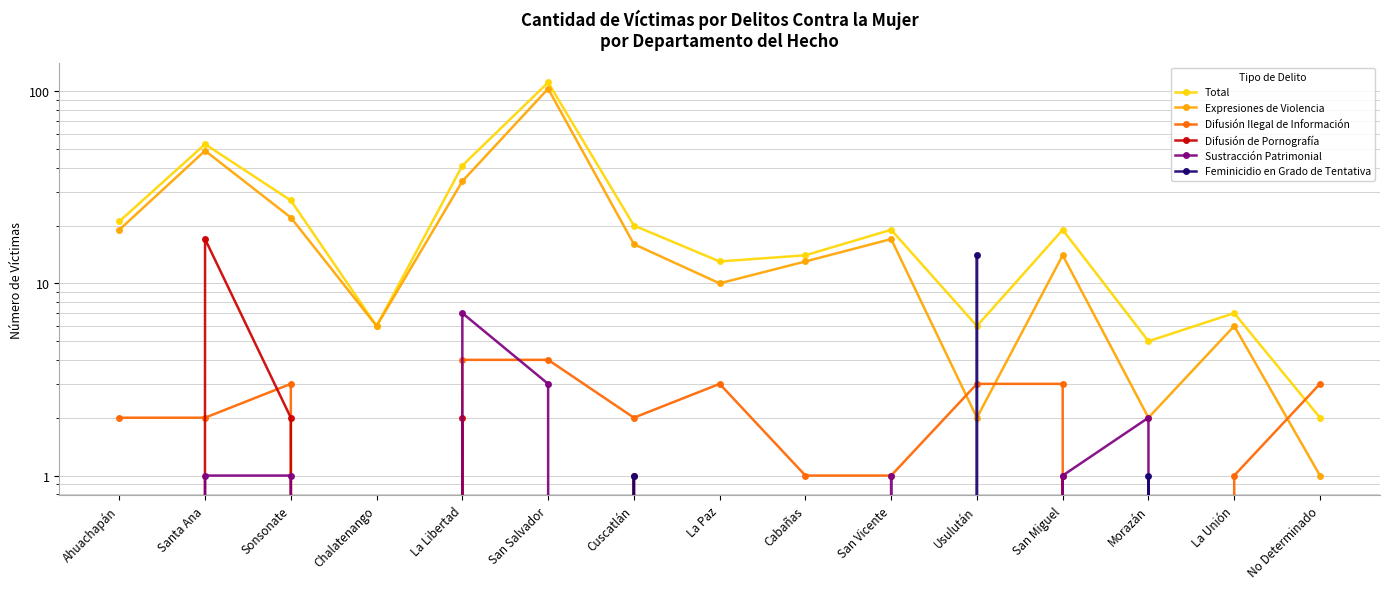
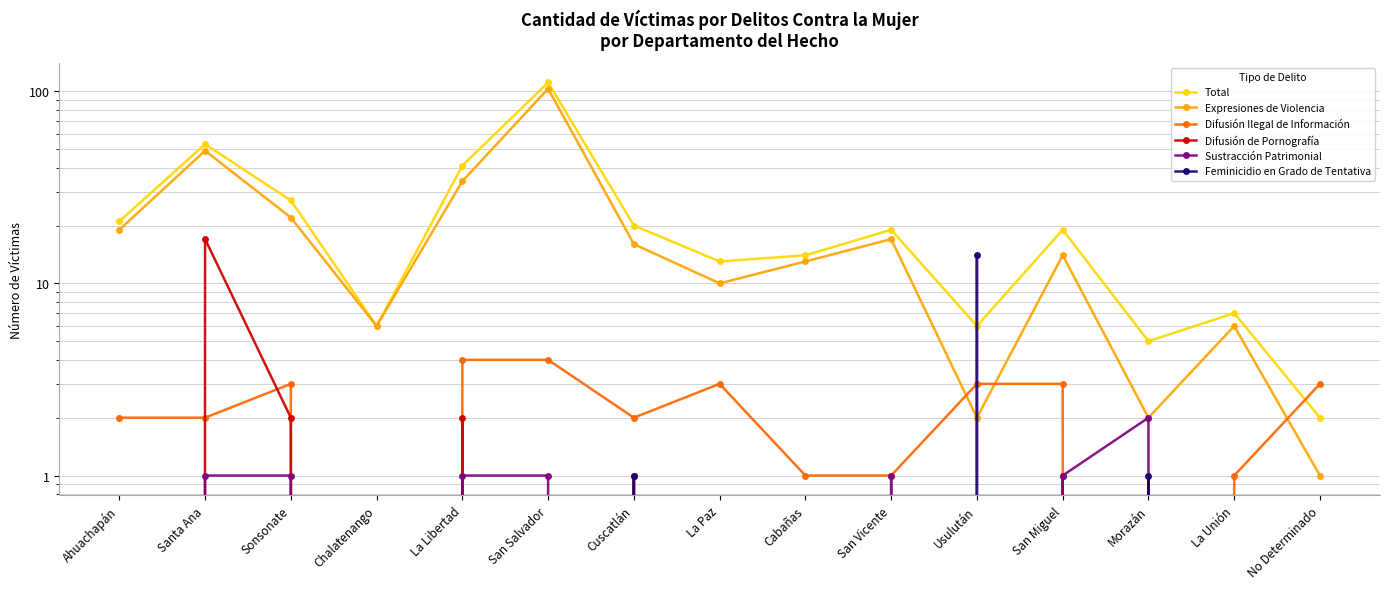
  {
    "Difusión Ilegal de Información": {
      "Ahuachapán": 2,
      "Santa Ana": 2,
      "Sonsonate": 3,
      "La Libertad": 4,
      "San Salvador": 4,
      "Cuscatlán": 2,
      "La Paz": 3,
      "Cabañas": 1,
      "Usulután": 3,
      "San Miguel": 3,
      "La Unión": 1,
      "No Determinado": 3
    },
    "Difusión de Pornografía": {
      "Santa Ana": 17,
      "Sonsonate": 2,
      "La Libertad": 2
    },
    "Sustracción Patrimonial": {
      "Santa Ana": 1,
      "Sonsonate": 1,
-     "La Libertad": 7,
-     "San Salvador": 3
+     "La Libertad": 1,
+     "San Salvador": 1
    },
    "Feminicidio en Grado de Tentativa": {
      "Usulután": 14,
      "Morazán": 1
    }
  }
